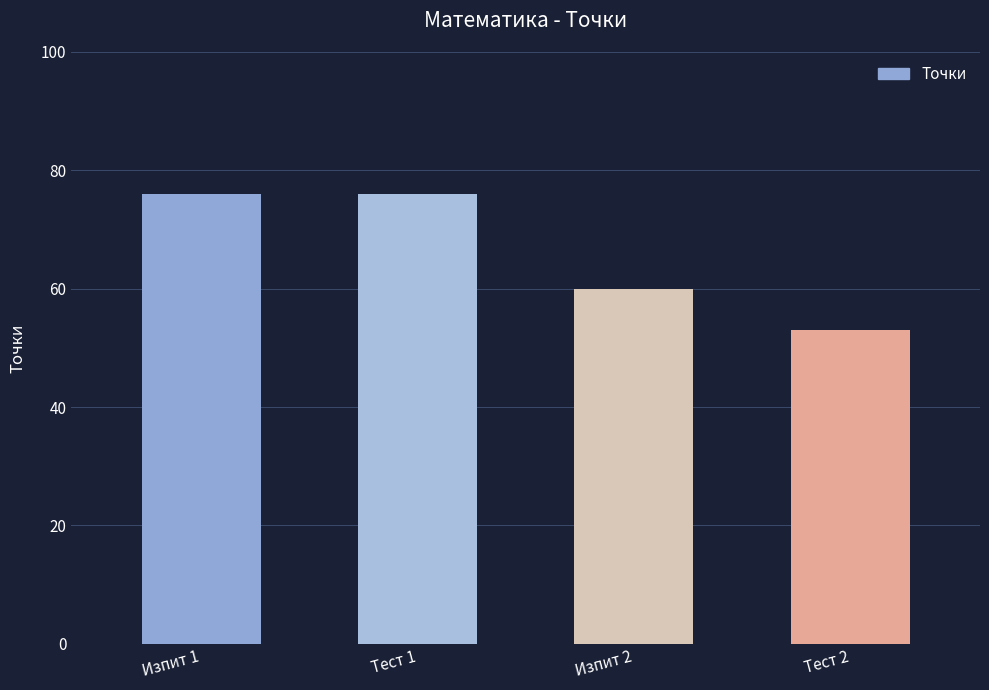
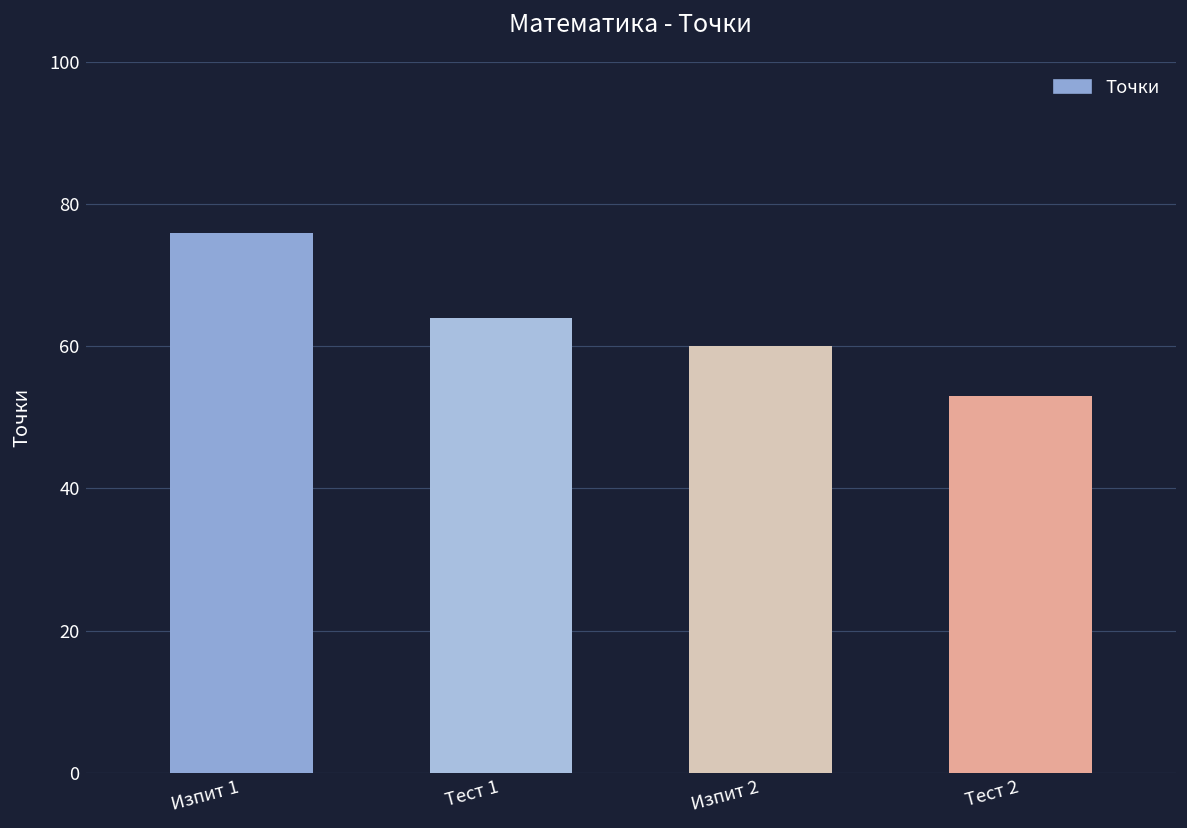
  {
    "Изпит 1": 76,
-   "Тест 1": 76,
+   "Тест 1": 64,
    "Изпит 2": 60,
    "Тест 2": 53
  }
